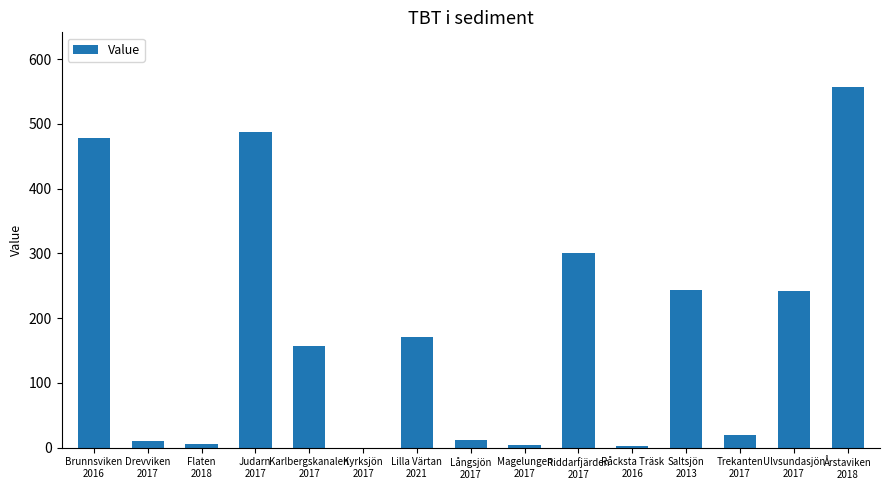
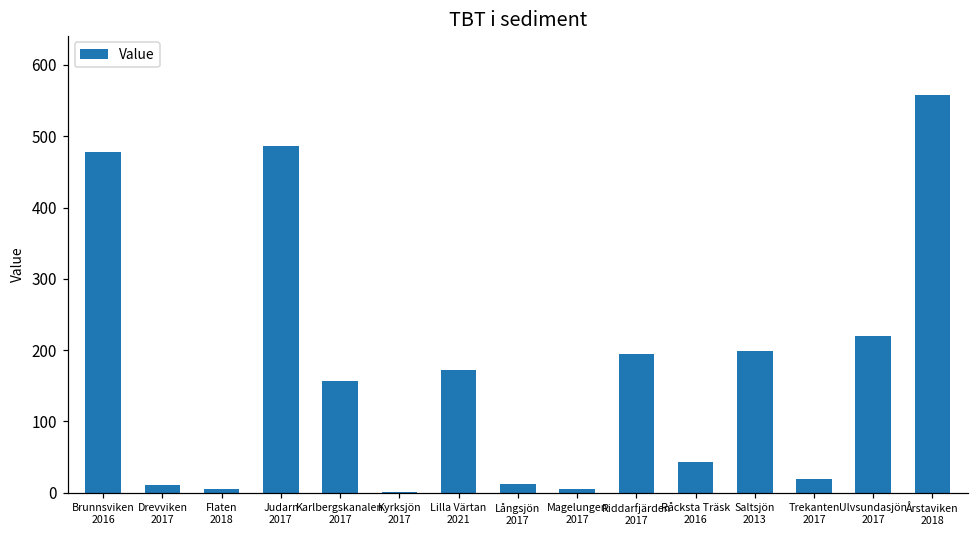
  {
    "Brunnsviken 2016": 480,
    "Drevviken 2017": 10,
    "Flaten 2018": 10,
    "Judarn 2017": 490,
    "Karlbergskanalen 2017": 160,
    "Lilla Värtan 2021": 170,
    "Långsjön 2017": 10,
    "Magelungen 2017": 0,
-   "Riddarfjärden 2017": 300,
-   "Råcksta Träsk 2016": 0,
-   "Saltsjön 2013": 240,
+   "Riddarfjärden 2017": 200,
+   "Råcksta Träsk 2016": 40,
+   "Saltsjön 2013": 200,
    "Trekanten 2017": 20,
-   "Ulvsundasjön 2017": 240,
+   "Ulvsundasjön 2017": 220,
    "Årstaviken 2018": 560
  }
